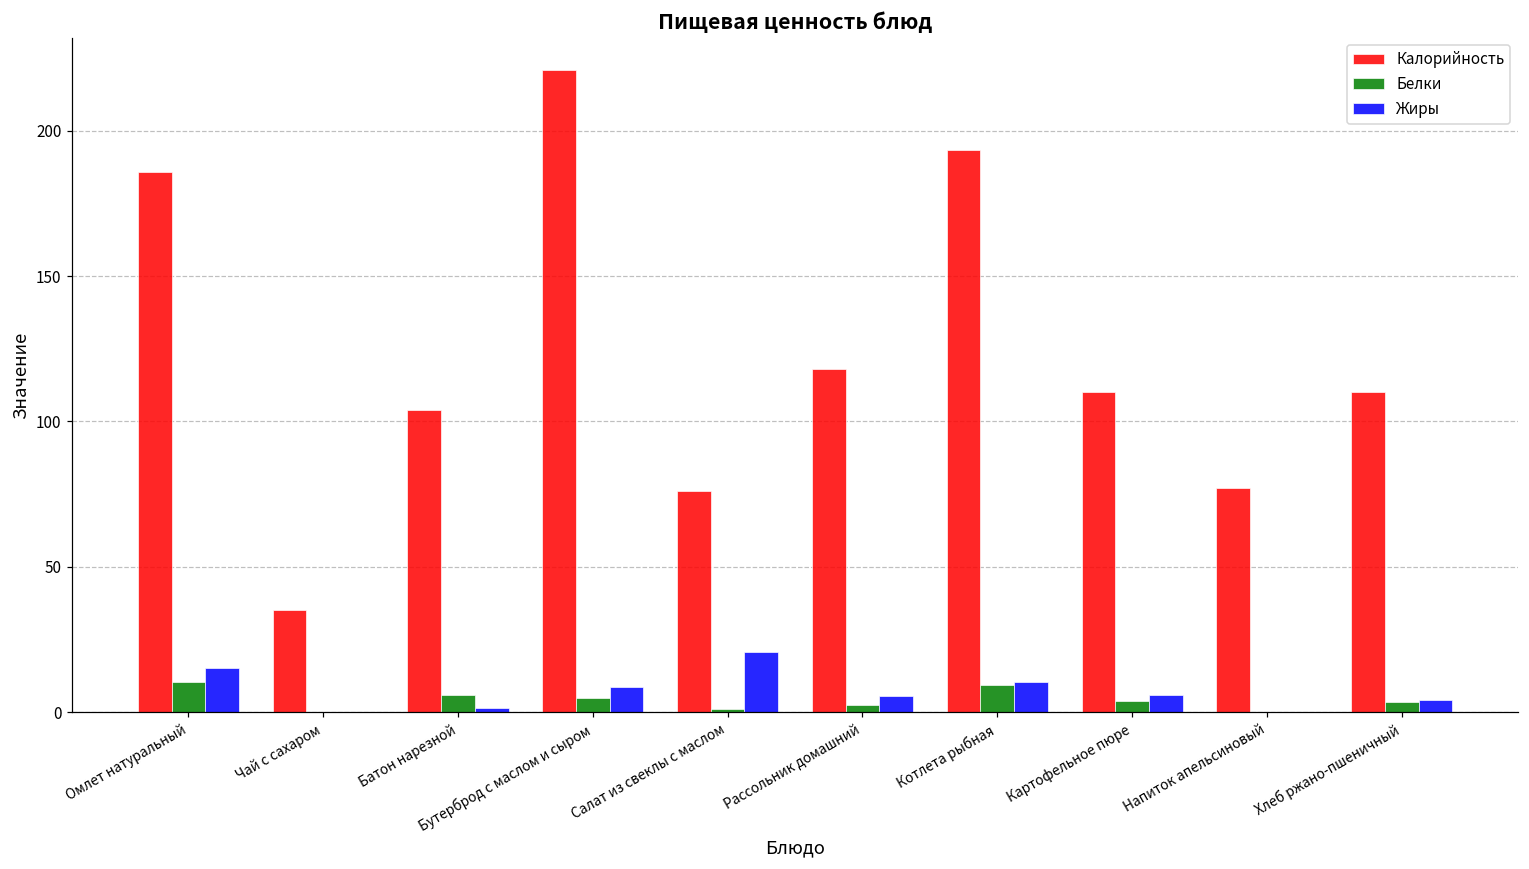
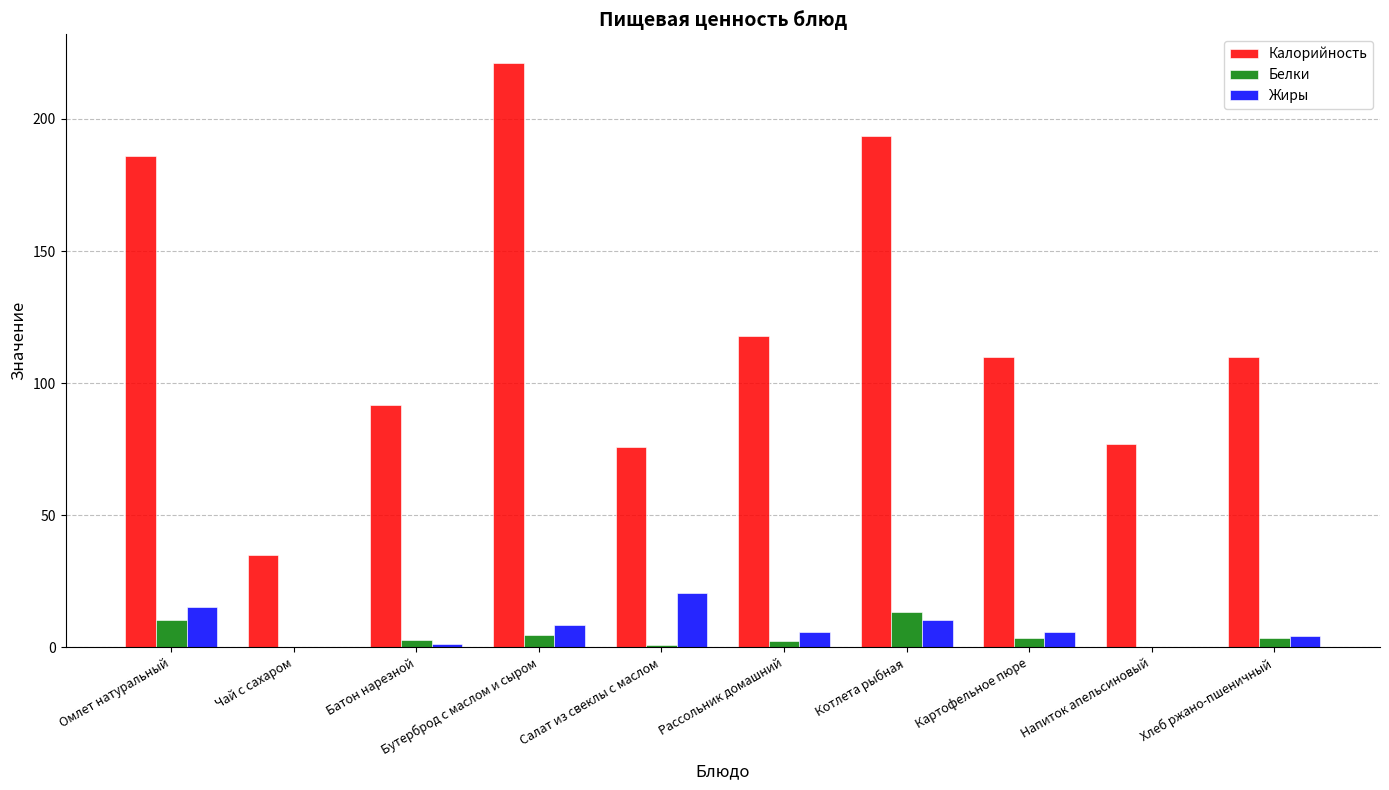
  {
    "Калорийность": {
      "Омлет натуральный": 186,
      "Чай с сахаром": 35,
-     "Батон нарезной": 104,
+     "Батон нарезной": 92,
      "Бутерброд с маслом и сыром": 221,
      "Салат из свеклы с маслом": 76,
      "Рассольник домашний": 118,
      "Котлета рыбная": 194,
      "Картофельное пюре": 110,
      "Напиток апельсиновый": 77,
      "Хлеб ржано-пшеничный": 110
    },
    "Белки": {
      "Омлет натуральный": 11,
-     "Батон нарезной": 6,
+     "Батон нарезной": 3,
      "Бутерброд с маслом и сыром": 5,
      "Салат из свеклы с маслом": 1,
      "Рассольник домашний": 2,
-     "Котлета рыбная": 9,
+     "Котлета рыбная": 13,
      "Картофельное пюре": 4,
      "Хлеб ржано-пшеничный": 4
    },
    "Жиры": {
      "Омлет натуральный": 15,
      "Чай с сахаром": 0,
      "Батон нарезной": 1,
      "Бутерброд с маслом и сыром": 9,
      "Салат из свеклы с маслом": 21,
      "Рассольник домашний": 6,
      "Котлета рыбная": 10,
      "Картофельное пюре": 6,
      "Напиток апельсиновый": 0,
      "Хлеб ржано-пшеничный": 4
    }
  }
